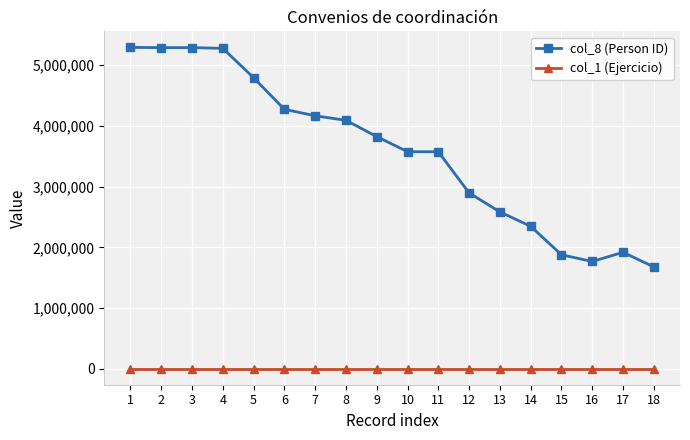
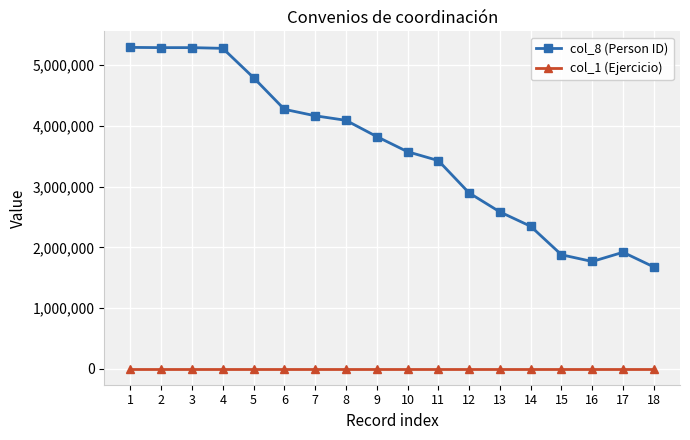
  {
    "col_8 (Person ID)": {
      "1": "5,300,000",
      "2": "5,300,000",
      "3": "5,300,000",
      "4": "5,300,000",
      "5": "4,800,000",
      "6": "4,300,000",
      "7": "4,200,000",
      "8": "4,100,000",
      "9": "3,800,000",
      "10": "3,600,000",
-     "11": "3,600,000",
+     "11": "3,400,000",
      "12": "2,900,000",
      "13": "2,600,000",
      "14": "2,300,000",
      "15": "1,900,000",
      "16": "1,800,000",
      "17": "1,900,000",
      "18": "1,700,000"
    },
    "col_1 (Ejercicio)": {
      "1": "0",
      "2": "0",
      "3": "0",
      "4": "0",
      "5": "0",
      "6": "0",
      "7": "0",
      "8": "0",
      "9": "0",
      "10": "0",
      "11": "0",
      "12": "0",
      "13": "0",
      "14": "0",
      "15": "0",
      "16": "0",
      "17": "0",
      "18": "0"
    }
  }
